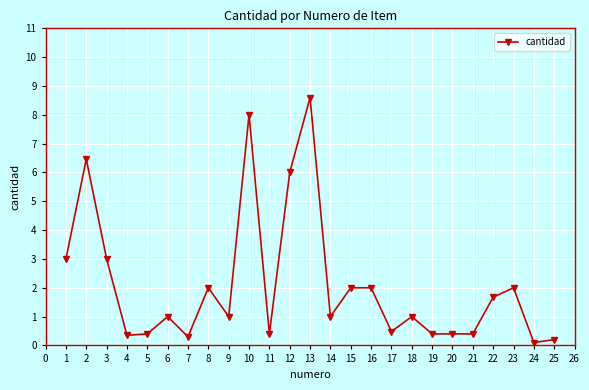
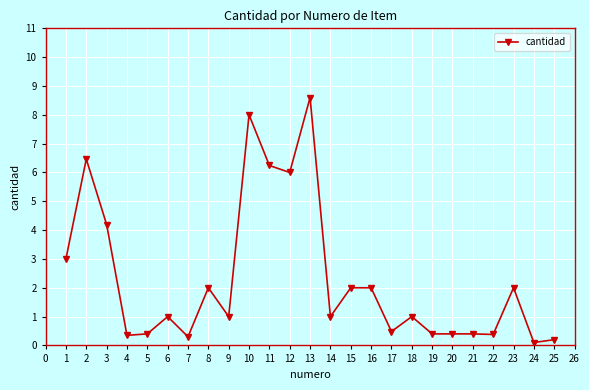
  {
    "1": 3.0,
    "2": 6.5,
-   "3": 3.0,
+   "3": 4.2,
    "4": 0.4,
    "5": 0.4,
    "6": 1.0,
    "7": 0.3,
    "8": 2.0,
    "9": 1.0,
    "10": 8.0,
-   "11": 0.4,
+   "11": 6.2,
    "12": 6.0,
    "13": 8.6,
    "14": 1.0,
    "15": 2.0,
    "16": 2.0,
    "17": 0.5,
    "18": 1.0,
    "19": 0.4,
    "20": 0.4,
    "21": 0.4,
-   "22": 1.7,
+   "22": 0.4,
    "23": 2.0,
    "24": 0.1,
    "25": 0.2
  }
